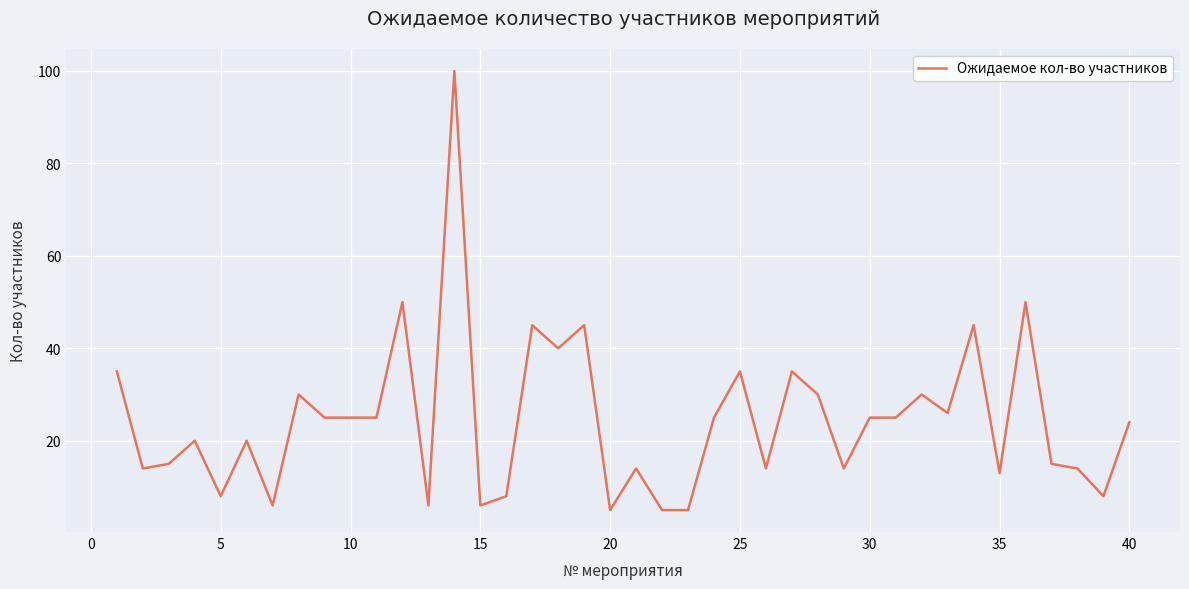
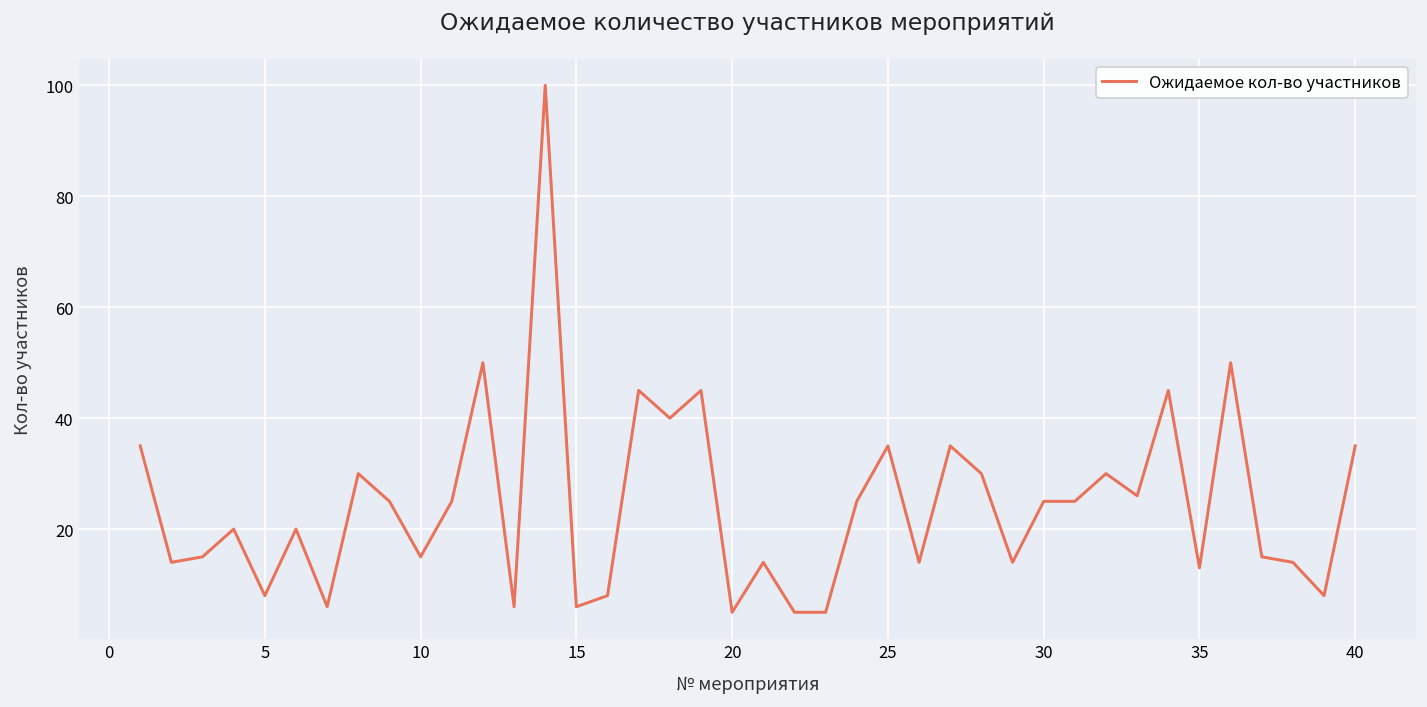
  {
    "5": 8,
-   "10": 25,
+   "10": 15,
    "15": 6,
    "20": 5,
    "25": 35,
    "30": 25,
    "35": 13,
-   "40": 24
+   "40": 35
  }
